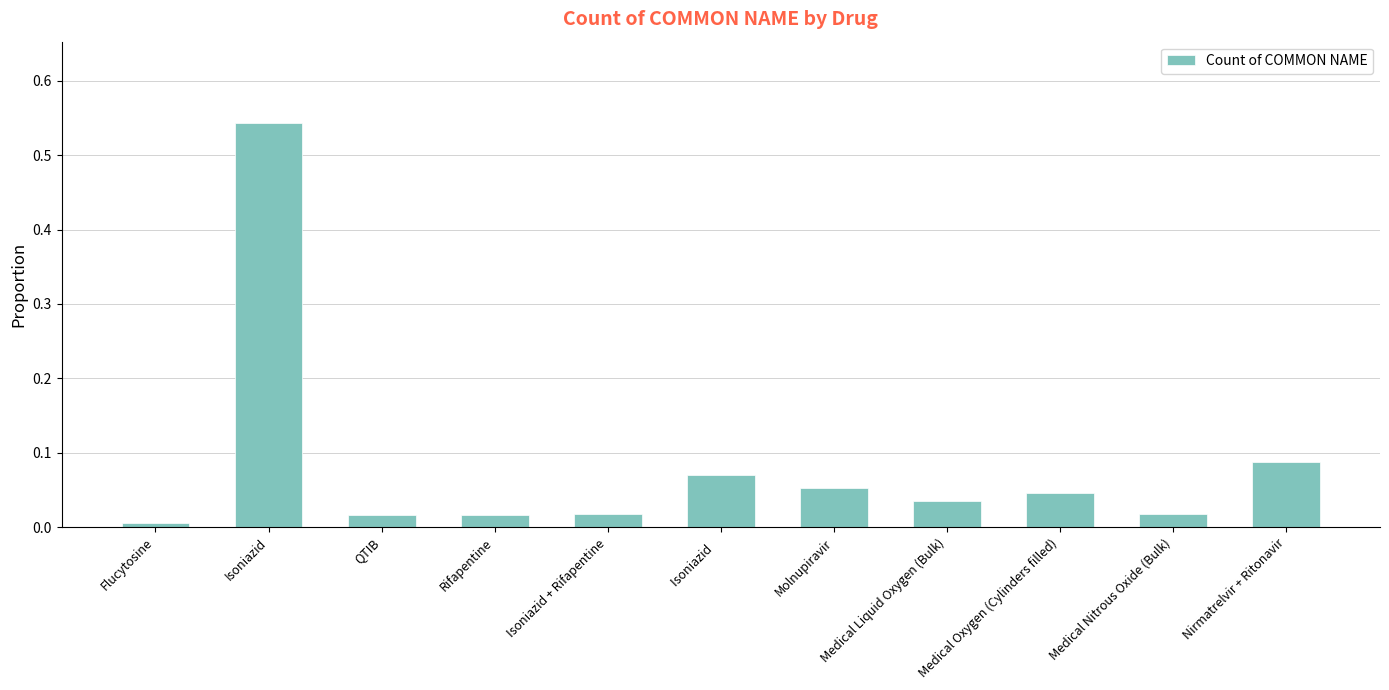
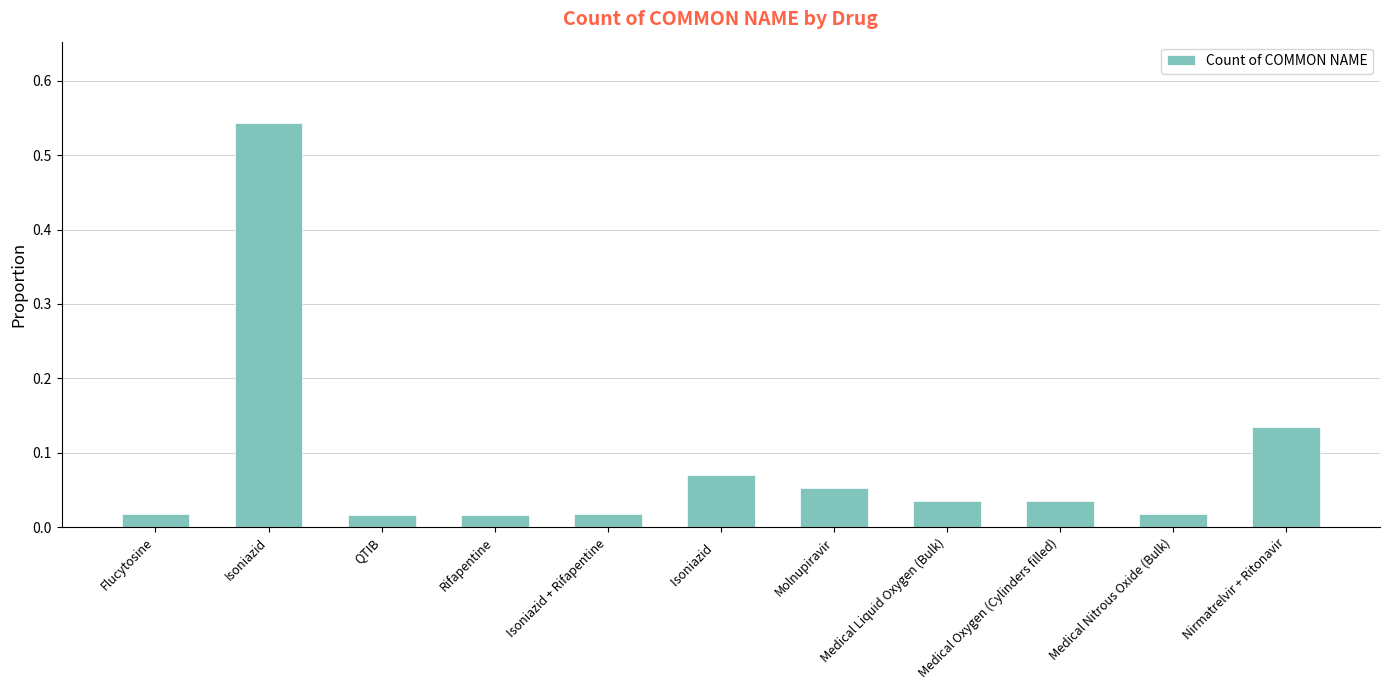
  {
-   "Flucytosine": 0.01,
+   "Flucytosine": 0.02,
    "QTIB": 0.02,
    "Rifapentine": 0.02,
    "Isoniazid + Rifapentine": 0.02,
    "Molnupiravir": 0.05,
    "Medical Liquid Oxygen (Bulk)": 0.04,
-   "Medical Oxygen (Cylinders filled)": 0.05,
+   "Medical Oxygen (Cylinders filled)": 0.04,
    "Medical Nitrous Oxide (Bulk)": 0.02,
-   "Nirmatrelvir + Ritonavir": 0.09
+   "Nirmatrelvir + Ritonavir": 0.14
  }
